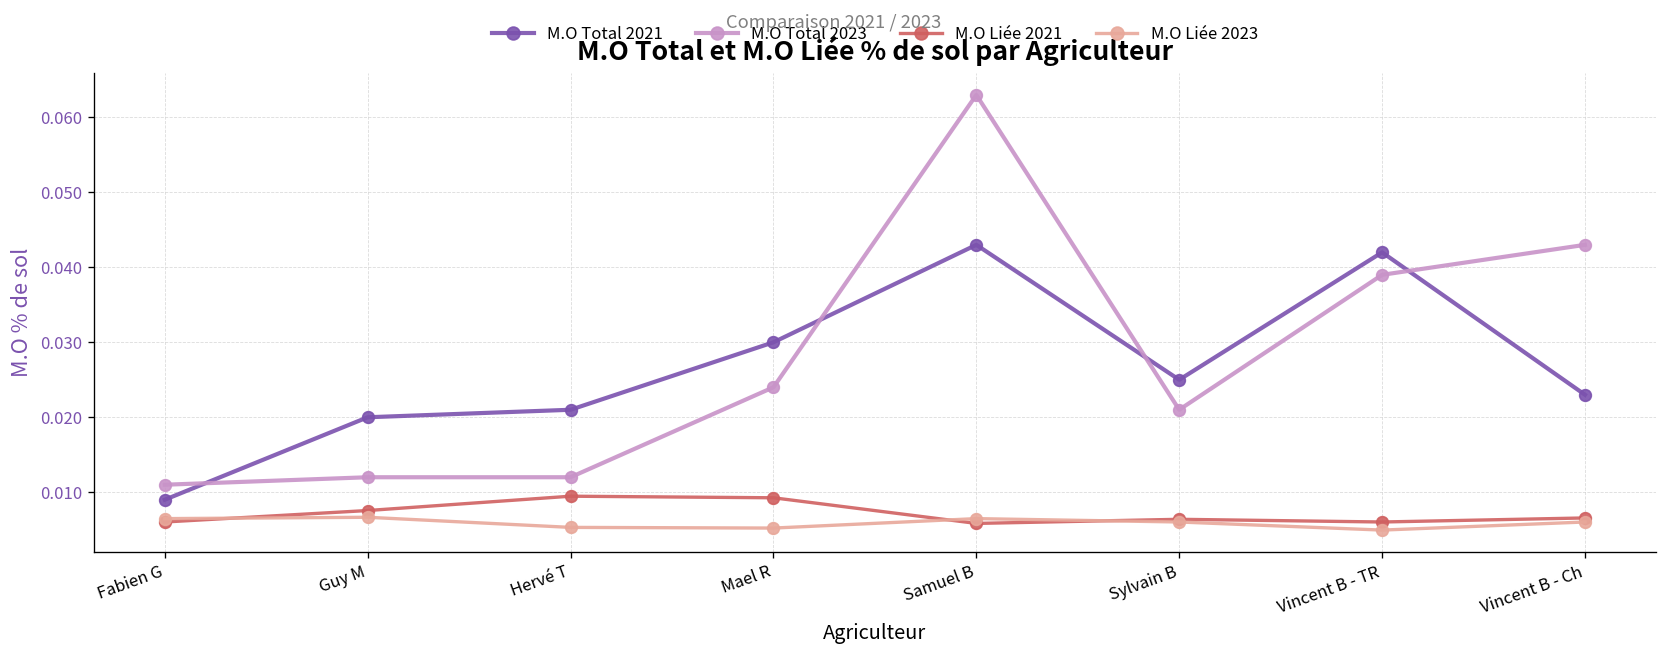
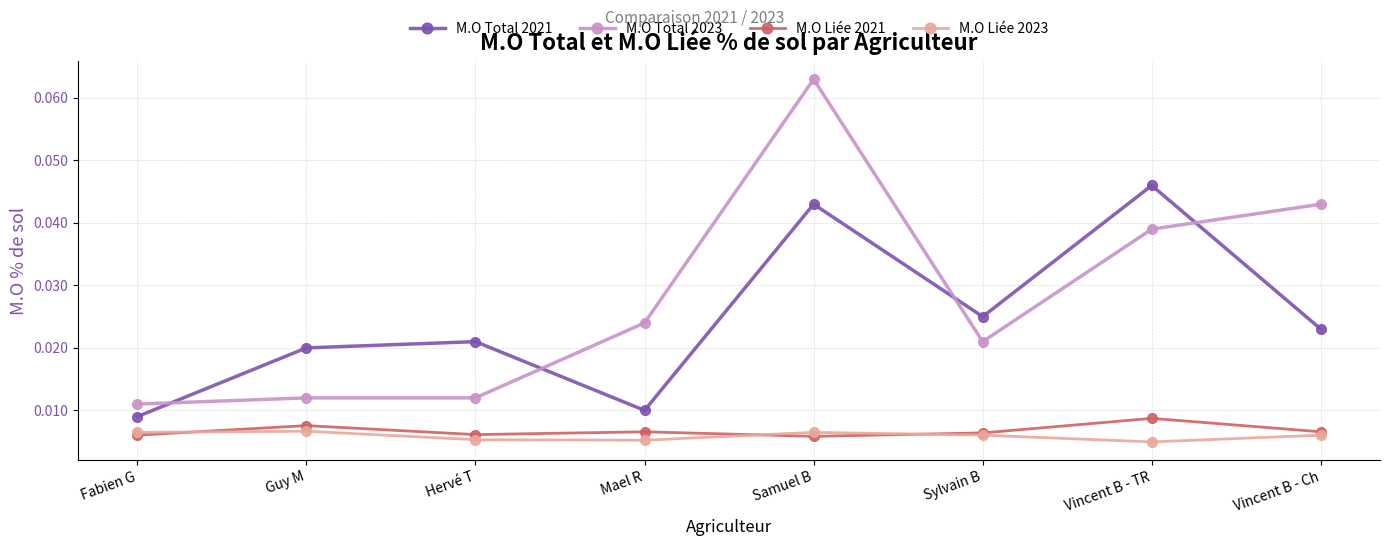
  {
    "M.O Total 2021": {
      "Fabien G": 0.009,
      "Guy M": 0.020,
      "Hervé T": 0.021,
-     "Mael R": 0.03,
+     "Mael R": 0.01,
      "Samuel B": 0.043,
      "Sylvain B": 0.025,
-     "Vincent B - TR": 0.042,
+     "Vincent B - TR": 0.046,
      "Vincent B - Ch": 0.023
    },
    "M.O Liée 2021": {
      "Fabien G": 0.006,
      "Guy M": 0.008,
-     "Hervé T": 0.009,
-     "Mael R": 0.009,
+     "Hervé T": 0.006,
+     "Mael R": 0.007,
      "Samuel B": 0.006,
-     "Vincent B - TR": 0.006,
+     "Vincent B - TR": 0.009,
      "Vincent B - Ch": 0.007
    }
  }
